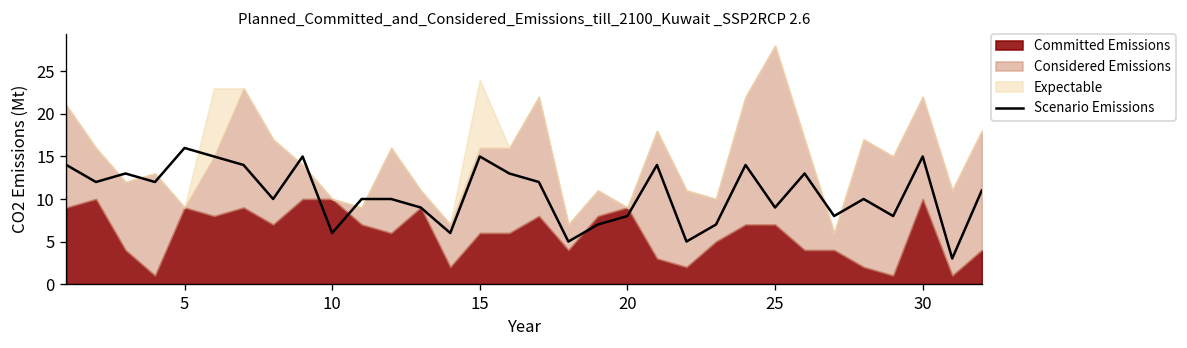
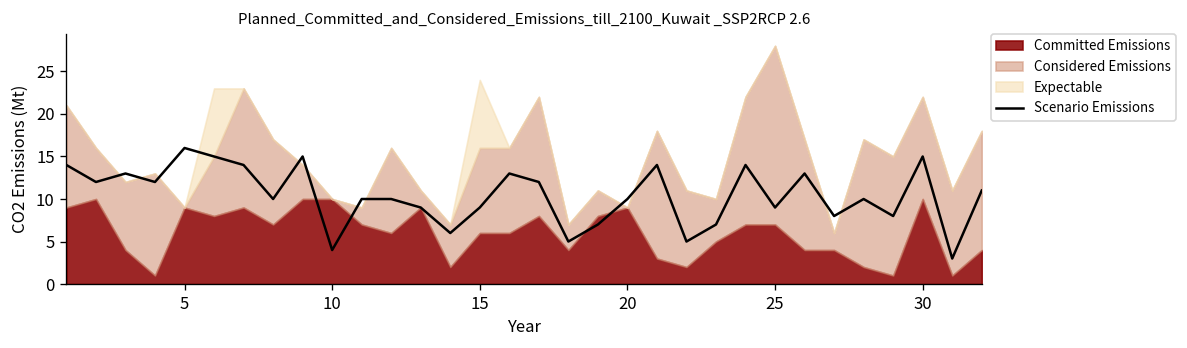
  {
    "Scenario Emissions": {
      "5": 16,
-     "10": 6,
-     "15": 15,
-     "20": 8,
+     "10": 4,
+     "15": 9,
+     "20": 10,
      "25": 9,
      "30": 15
    },
    "Committed Emissions": {
      "15": 6,
      "25": 7,
      "30": 10
    }
  }
